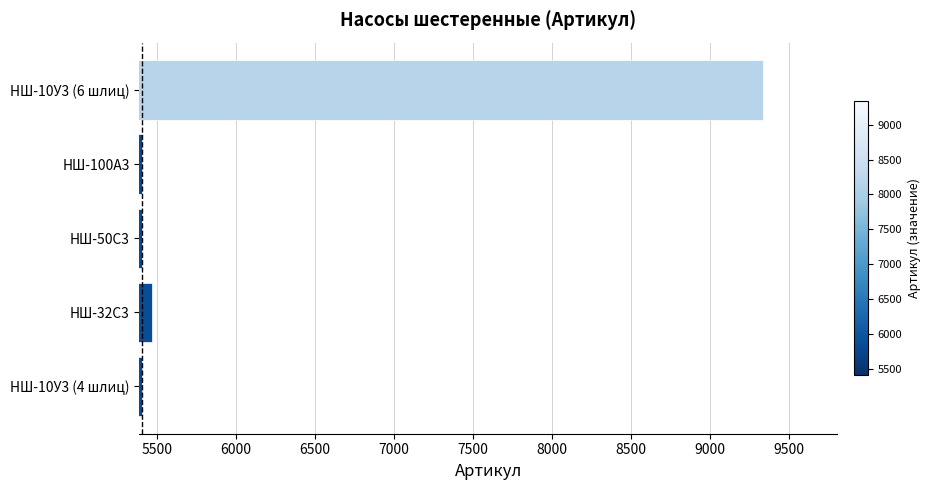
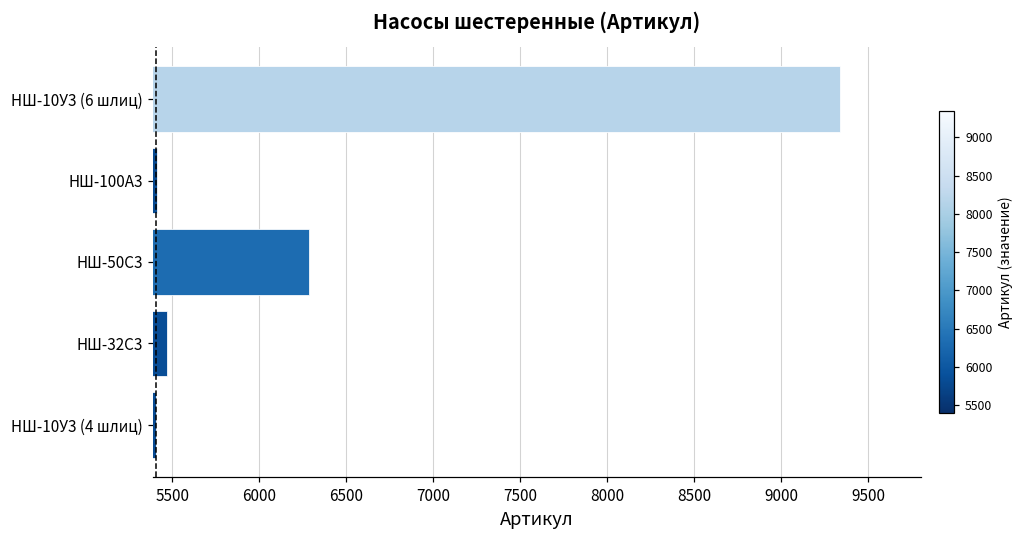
  {
    "НШ-10У3 (6 шлиц)": 9340,
    "НШ-100А3": 5410,
-   "НШ-50С3": 5410,
+   "НШ-50С3": 6280,
    "НШ-32С3": 5470,
    "НШ-10У3 (4 шлиц)": 5410
  }
